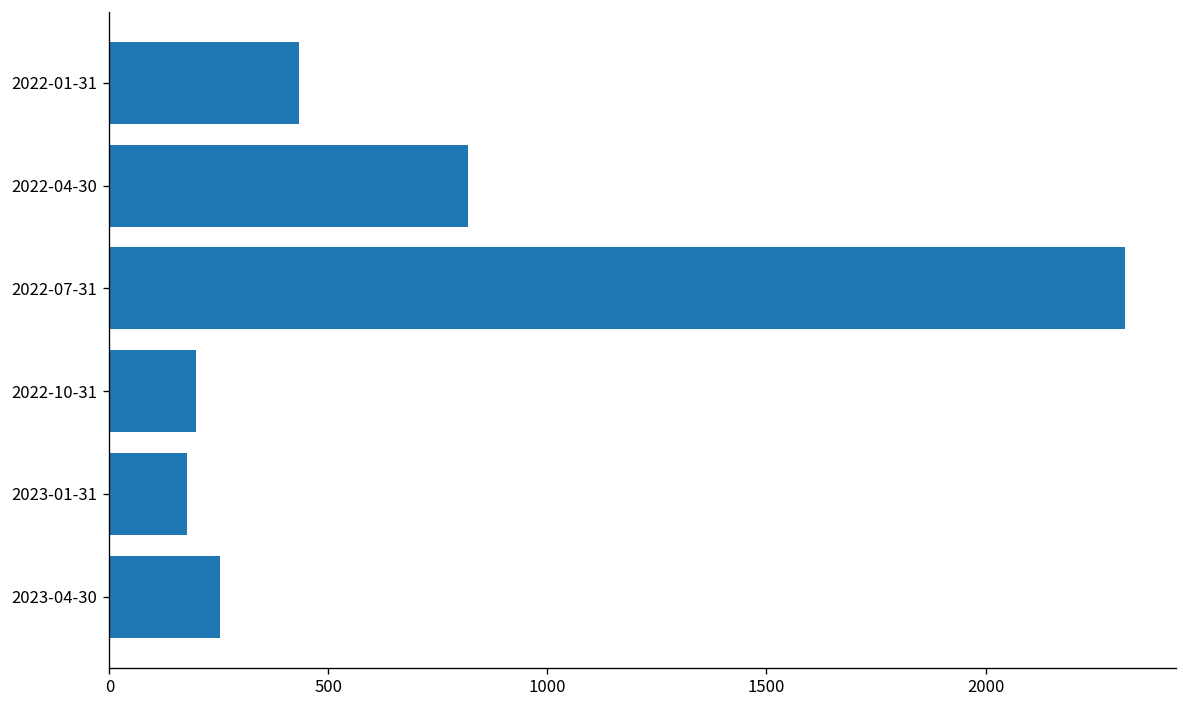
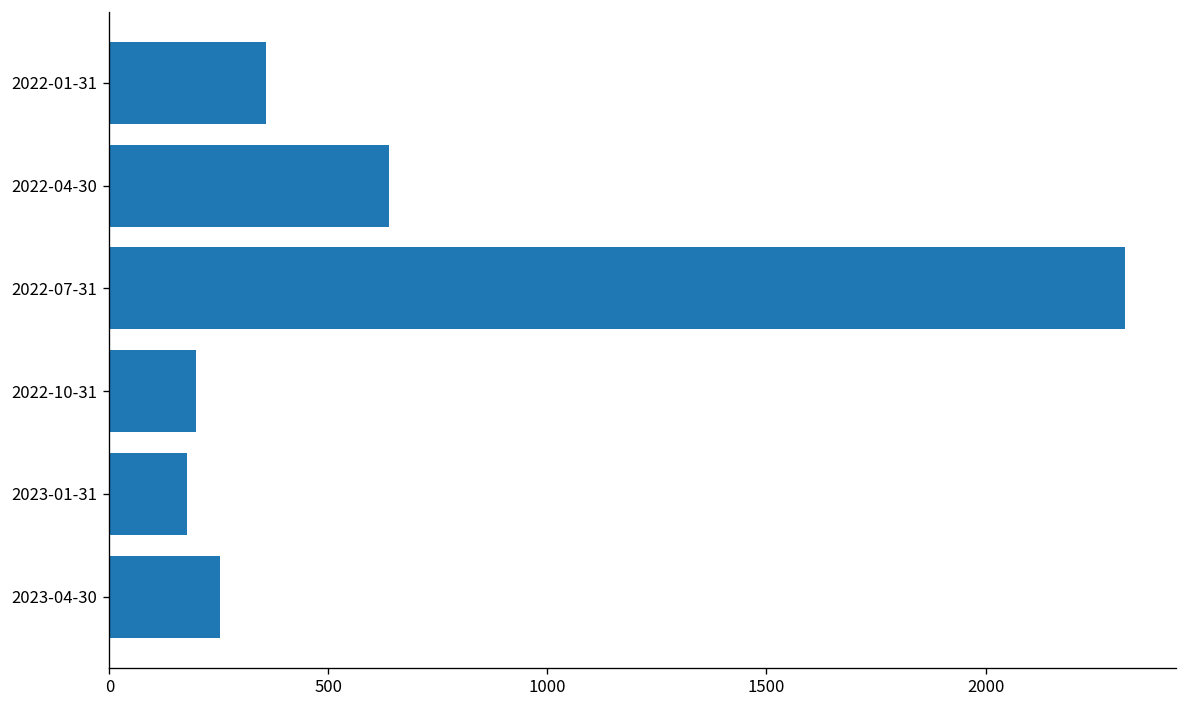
  {
-   "2022-01-31": 430,
-   "2022-04-30": 820,
+   "2022-01-31": 360,
+   "2022-04-30": 640,
    "2022-07-31": 2320,
    "2022-10-31": 200,
    "2023-01-31": 180,
    "2023-04-30": 250
  }
